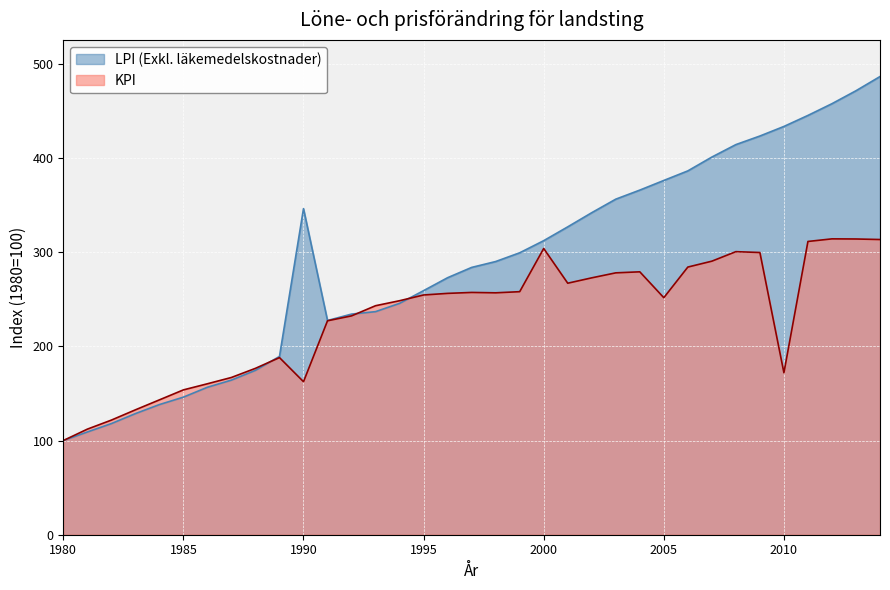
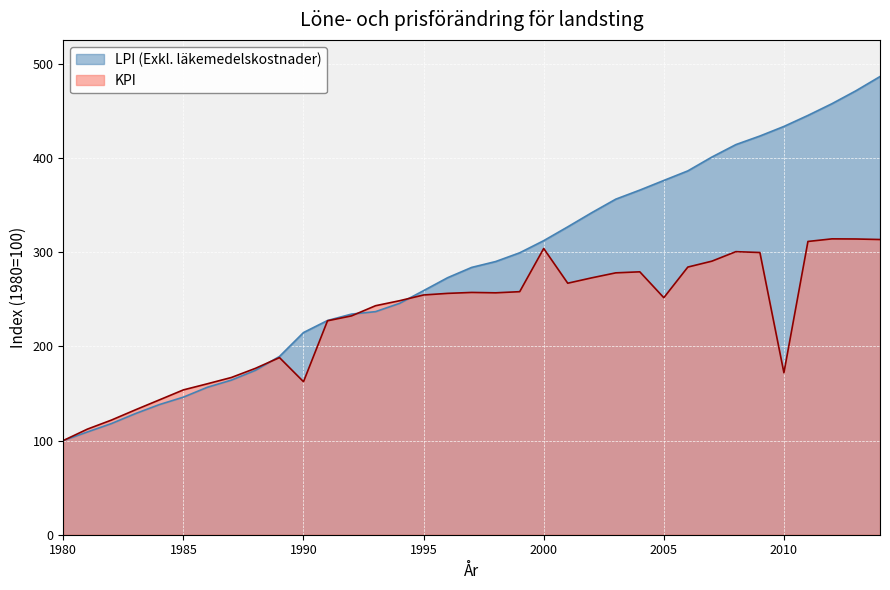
  {
    "LPI (Exkl. läkemedelskostnader)": {
      "1985": 150,
-     "1990": 350,
+     "1990": 210,
      "1995": 260,
      "2000": 310,
      "2005": 380,
      "2010": 430
    },
    "KPI": {
      "1985": 150,
      "1990": 160,
      "1995": 250,
      "2000": 300,
      "2005": 250,
      "2010": 170
    }
  }
